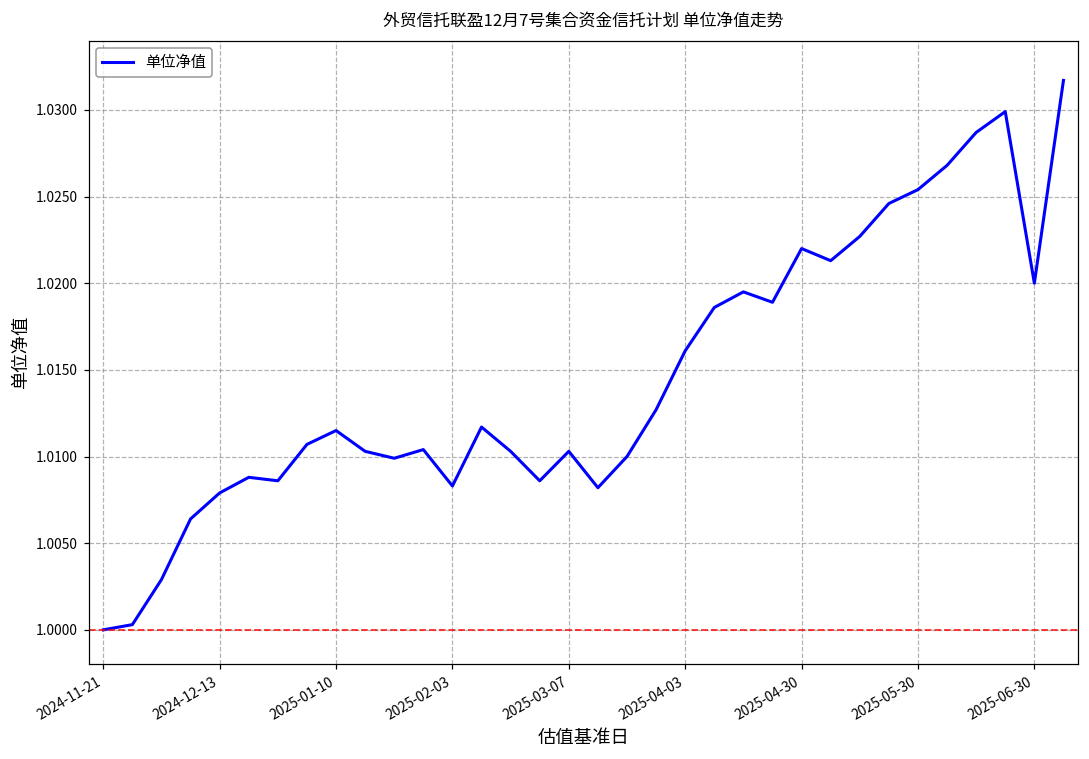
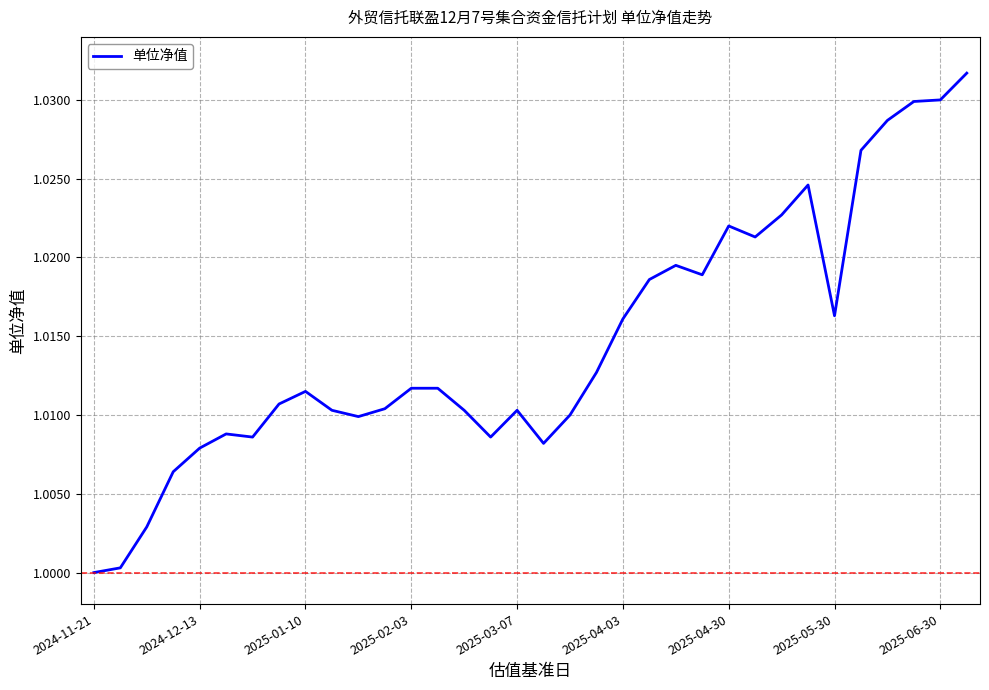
  {
    "2024-11-21": 1.0000,
    "2024-12-13": 1.0079,
    "2025-01-10": 1.0115,
-   "2025-02-03": 1.0083,
+   "2025-02-03": 1.0117,
    "2025-03-07": 1.0103,
    "2025-04-03": 1.0161,
    "2025-04-30": 1.0220,
-   "2025-05-30": 1.0254,
-   "2025-06-30": 1.02
+   "2025-05-30": 1.0163,
+   "2025-06-30": 1.03
  }
